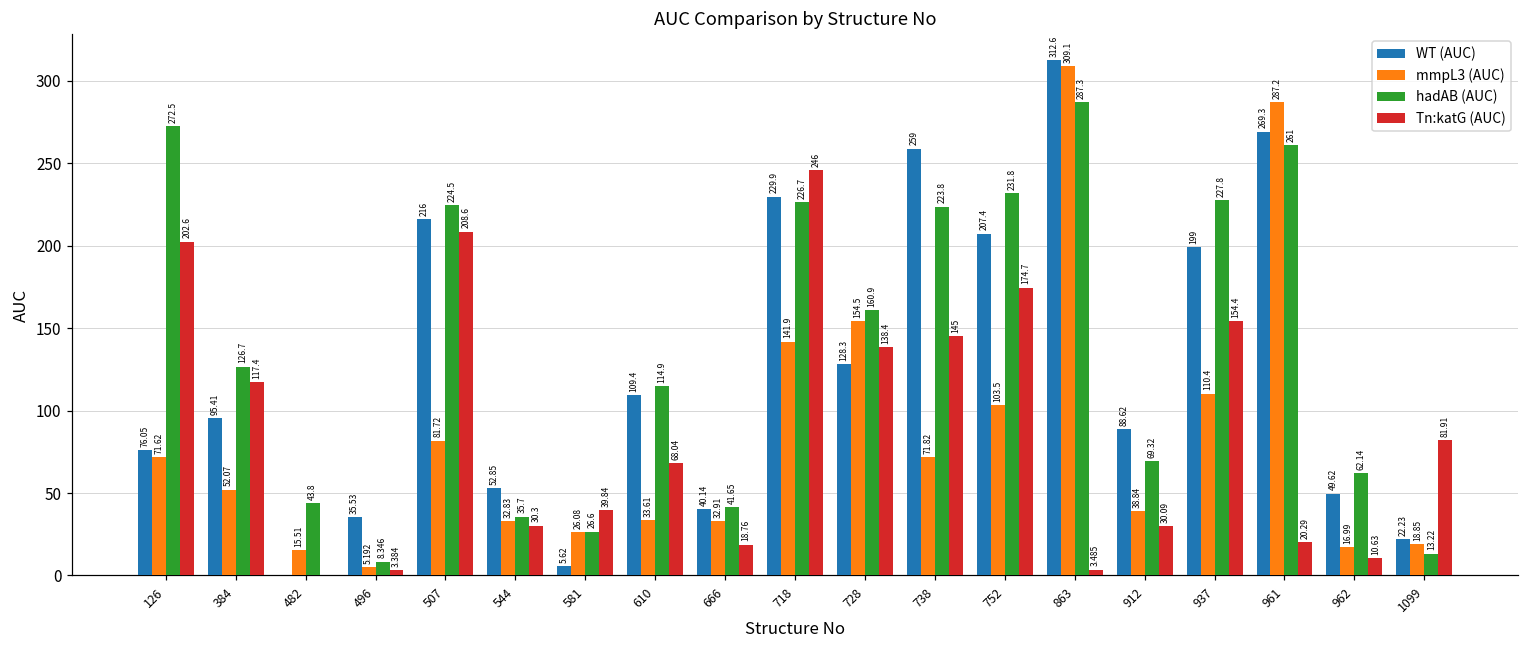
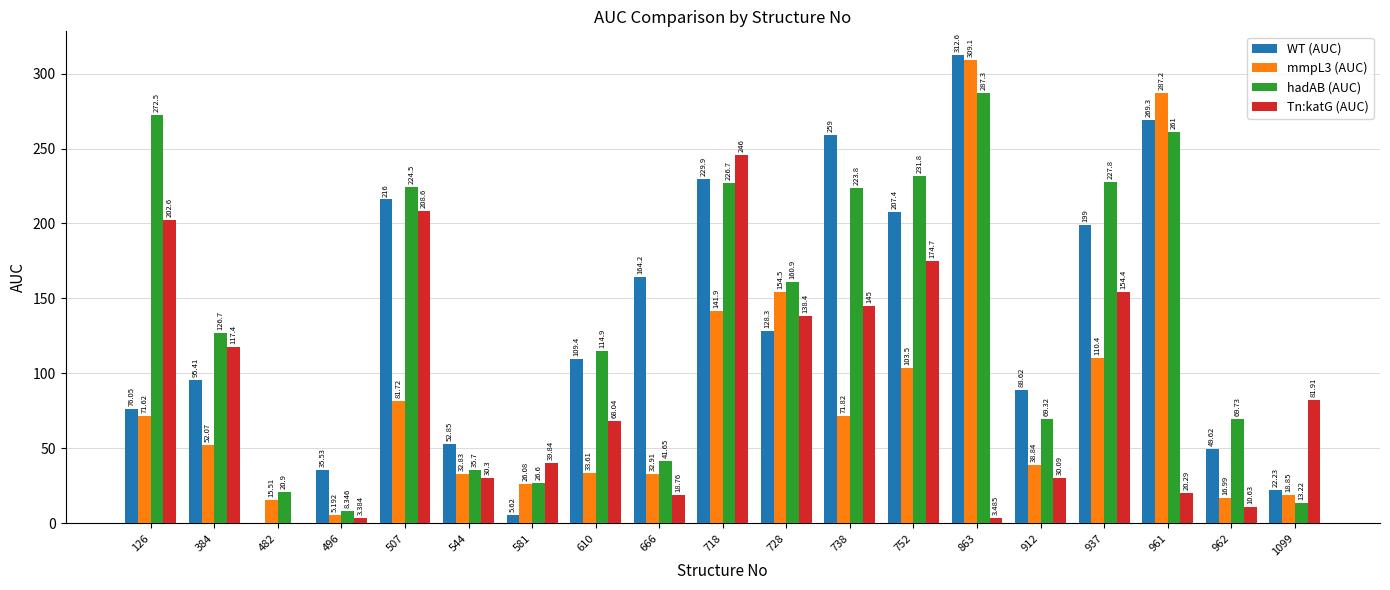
  {
    "WT (AUC)": {
      "126": 76.05,
      "384": 95.41,
      "496": 35.53,
      "507": 216,
      "544": 52.85,
      "581": 5.62,
      "610": 109.4,
-     "666": 40.14,
+     "666": 164.2,
      "718": 229.9,
      "728": 128.3,
      "738": 259,
      "752": 207.4,
      "863": 312.6,
      "912": 88.62,
      "937": 199,
      "961": 269.3,
      "962": 49.62,
      "1099": 22.23
    },
    "mmpL3 (AUC)": {
      "126": 71.62,
      "384": 52.07,
      "482": 15.51,
      "496": 5.192,
      "507": 81.72,
      "544": 32.83,
      "581": 26.08,
      "610": 33.61,
      "666": 32.91,
      "718": 141.9,
      "728": 154.5,
      "738": 71.82,
      "752": 103.5,
      "863": 309.1,
      "912": 38.84,
      "937": 110.4,
      "961": 287.2,
      "962": 16.99,
      "1099": 18.85
    },
    "hadAB (AUC)": {
      "126": 272.5,
      "384": 126.7,
-     "482": 43.8,
+     "482": 20.9,
      "496": 8.346,
      "507": 224.5,
      "544": 35.7,
      "581": 26.6,
      "610": 114.9,
      "666": 41.65,
      "718": 226.7,
      "728": 160.9,
      "738": 223.8,
      "752": 231.8,
      "863": 287.3,
      "912": 69.32,
      "937": 227.8,
      "961": 261,
-     "962": 62.14,
+     "962": 69.73,
      "1099": 13.22
    },
    "Tn:katG (AUC)": {
      "126": 202.6,
      "384": 117.4,
      "496": 3.384,
      "507": 208.6,
      "544": 30.3,
      "581": 39.84,
      "610": 68.04,
      "666": 18.76,
      "718": 246,
      "728": 138.4,
      "738": 145,
      "752": 174.7,
      "863": 3.485,
      "912": 30.09,
      "937": 154.4,
      "961": 20.29,
      "962": 10.63,
      "1099": 81.91
    }
  }
